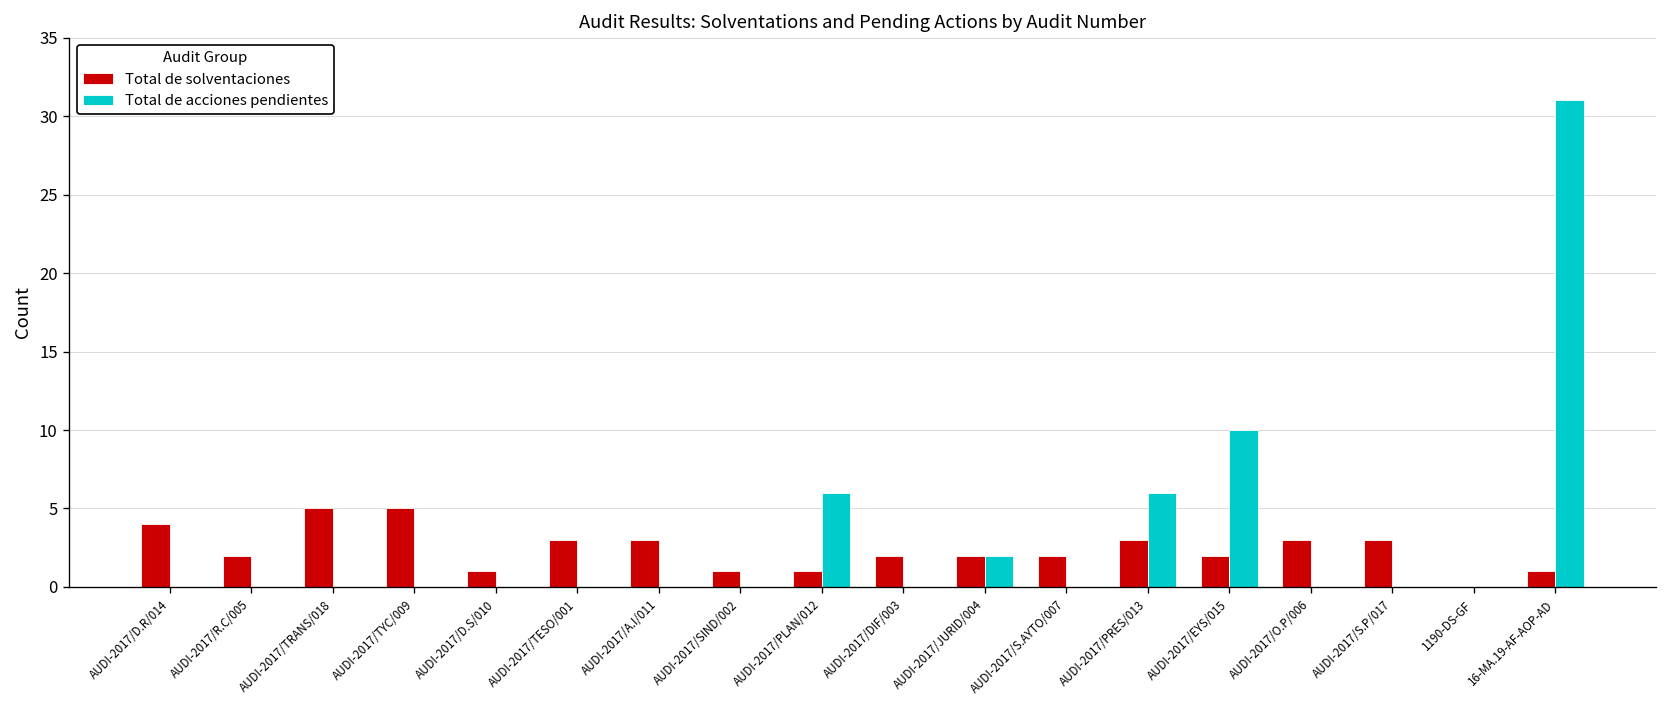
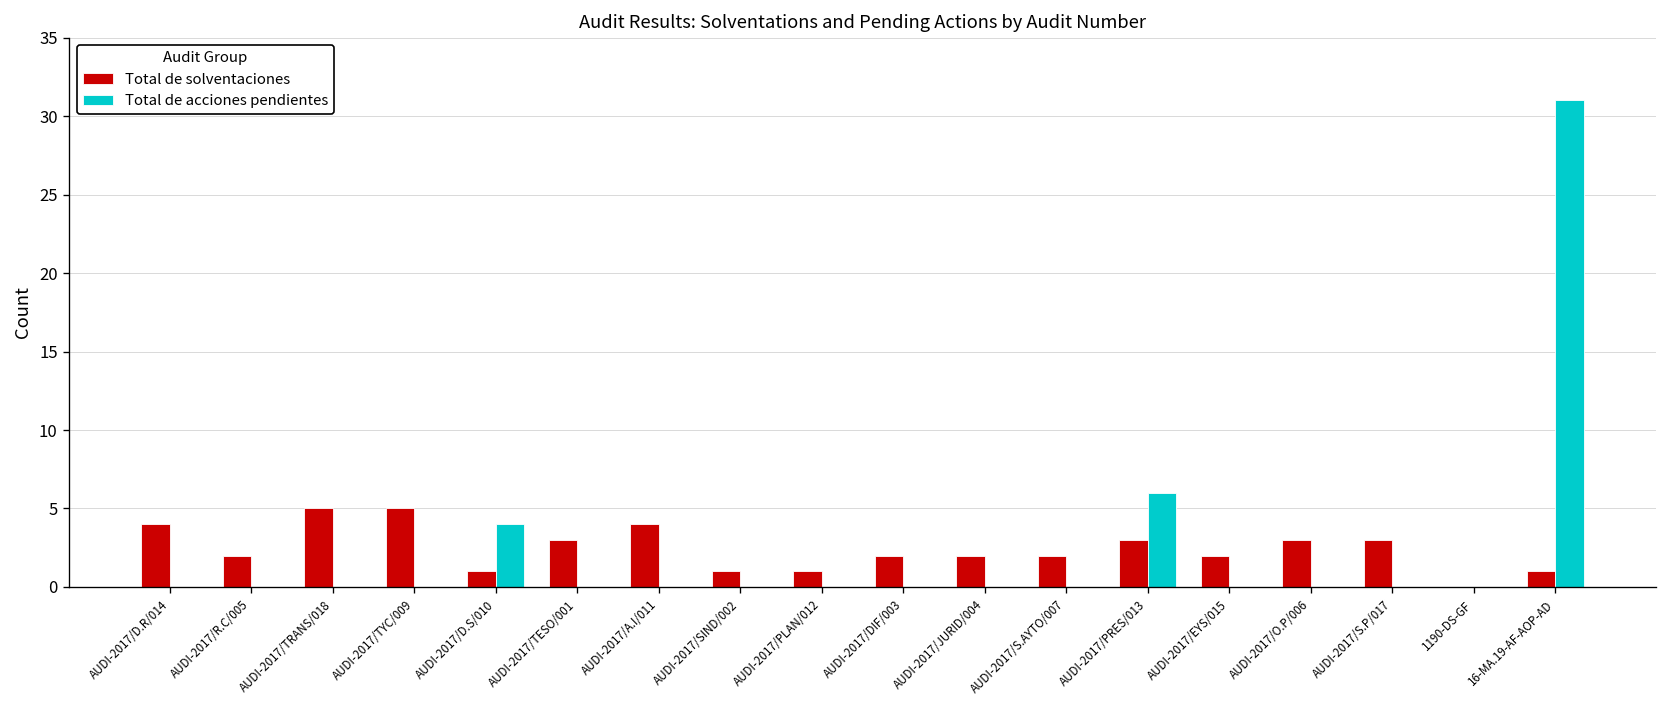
  {
    "Total de solventaciones": {
      "AUDI-2017/D.R/014": 4,
      "AUDI-2017/R.C/005": 2,
      "AUDI-2017/TRANS/018": 5,
      "AUDI-2017/TYC/009": 5,
      "AUDI-2017/D.S/010": 1,
      "AUDI-2017/TESO/001": 3,
-     "AUDI-2017/A.I/011": 3,
+     "AUDI-2017/A.I/011": 4,
      "AUDI-2017/SIND/002": 1,
      "AUDI-2017/PLAN/012": 1,
      "AUDI-2017/DIF/003": 2,
      "AUDI-2017/JURID/004": 2,
      "AUDI-2017/S.AYTO/007": 2,
      "AUDI-2017/PRES/013": 3,
      "AUDI-2017/EYS/015": 2,
      "AUDI-2017/O.P/006": 3,
      "AUDI-2017/S.P/017": 3,
      "1190-DS-GF": 0,
      "16-MA.19-AF-AOP-AD": 1
    },
    "Total de acciones pendientes": {
      "AUDI-2017/D.R/014": 0,
      "AUDI-2017/R.C/005": 0,
      "AUDI-2017/TRANS/018": 0,
      "AUDI-2017/TYC/009": 0,
-     "AUDI-2017/D.S/010": 0,
+     "AUDI-2017/D.S/010": 4,
      "AUDI-2017/TESO/001": 0,
      "AUDI-2017/A.I/011": 0,
      "AUDI-2017/SIND/002": 0,
-     "AUDI-2017/PLAN/012": 6,
+     "AUDI-2017/PLAN/012": 0,
      "AUDI-2017/DIF/003": 0,
-     "AUDI-2017/JURID/004": 2,
+     "AUDI-2017/JURID/004": 0,
      "AUDI-2017/S.AYTO/007": 0,
      "AUDI-2017/PRES/013": 6,
-     "AUDI-2017/EYS/015": 10,
+     "AUDI-2017/EYS/015": 0,
      "AUDI-2017/O.P/006": 0,
      "AUDI-2017/S.P/017": 0,
      "1190-DS-GF": 0,
      "16-MA.19-AF-AOP-AD": 31
    }
  }
